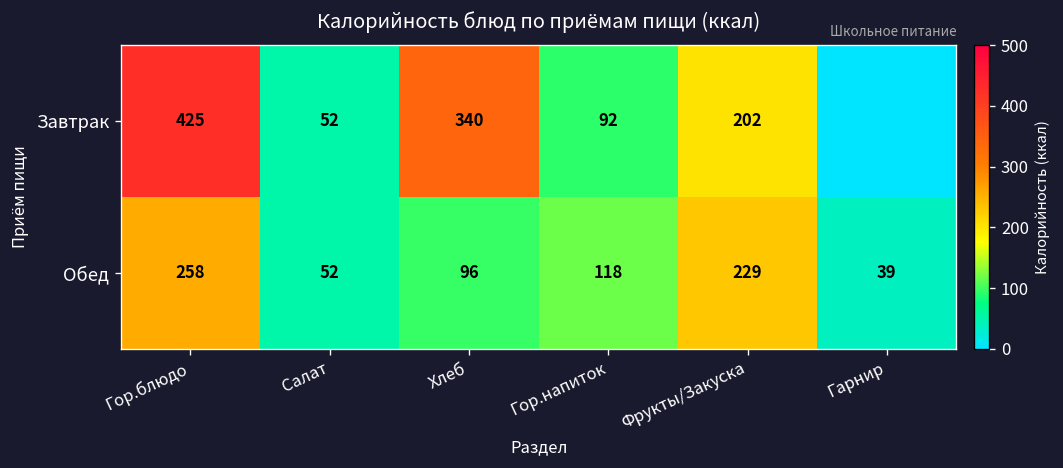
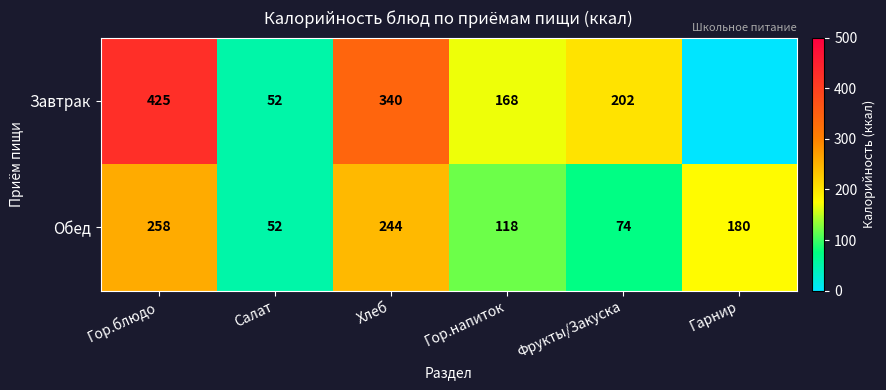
  {
    "Завтрак": {
      "Гор.блюдо": 425,
      "Салат": 52,
      "Хлеб": 340,
-     "Гор.напиток": 92,
+     "Гор.напиток": 168,
      "Фрукты/Закуска": 202
    },
    "Обед": {
      "Гор.блюдо": 258,
      "Салат": 52,
-     "Хлеб": 96,
+     "Хлеб": 244,
      "Гор.напиток": 118,
-     "Фрукты/Закуска": 229,
-     "Гарнир": 39
+     "Фрукты/Закуска": 74,
+     "Гарнир": 180
    }
  }
